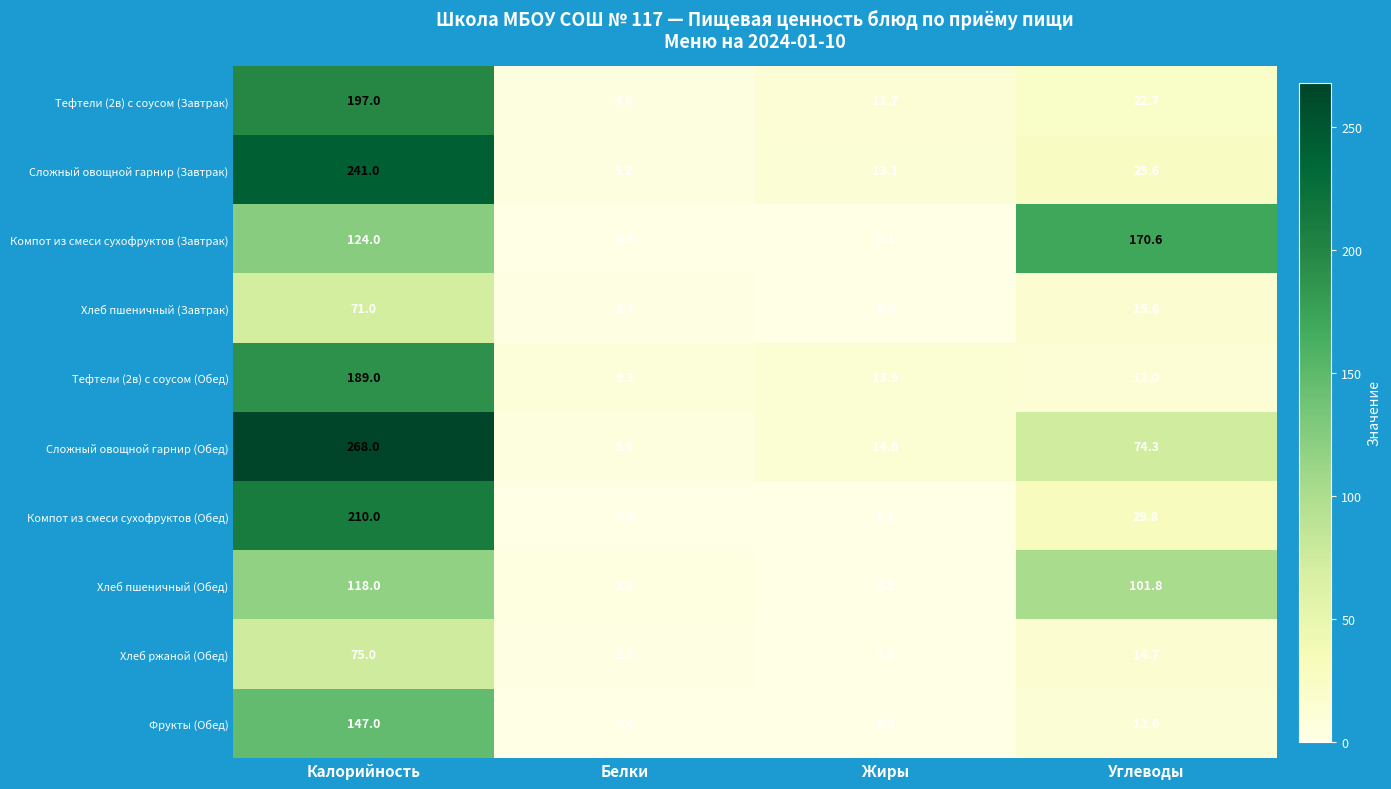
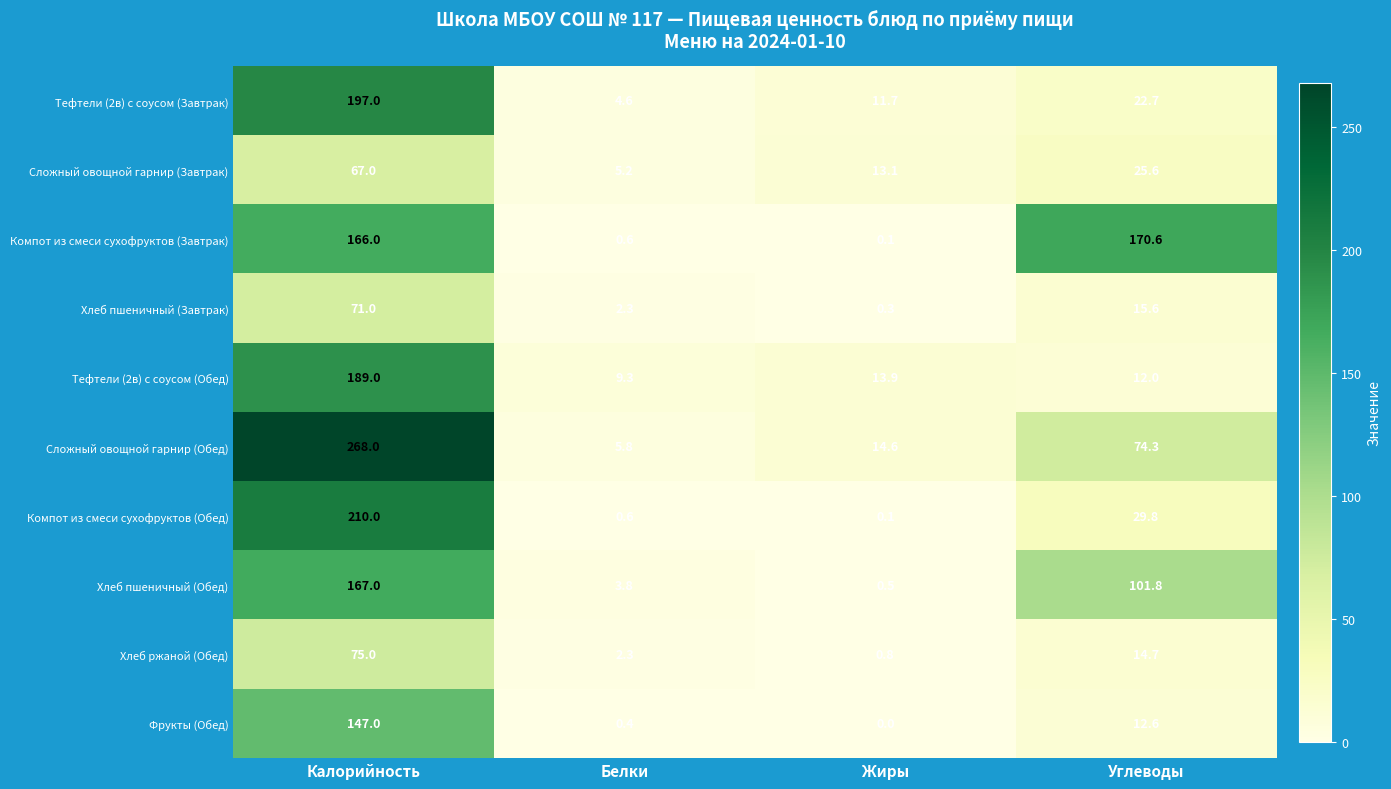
  {
    "Тефтели (2в) с соусом (Завтрак)": {
      "Калорийность": 197.0,
      "Углеводы": 22.7
    },
    "Сложный овощной гарнир (Завтрак)": {
-     "Калорийность": 241.0,
+     "Калорийность": 67.0,
      "Углеводы": 25.6
    },
    "Компот из смеси сухофруктов (Завтрак)": {
-     "Калорийность": 124.0,
+     "Калорийность": 166.0,
      "Углеводы": 170.6
    },
    "Хлеб пшеничный (Завтрак)": {
      "Калорийность": 71.0
    },
    "Тефтели (2в) с соусом (Обед)": {
      "Калорийность": 189.0
    },
    "Сложный овощной гарнир (Обед)": {
      "Калорийность": 268.0,
      "Углеводы": 74.3
    },
    "Компот из смеси сухофруктов (Обед)": {
      "Калорийность": 210.0,
      "Углеводы": 29.8
    },
    "Хлеб пшеничный (Обед)": {
-     "Калорийность": 118.0,
+     "Калорийность": 167.0,
      "Углеводы": 101.8
    },
    "Хлеб ржаной (Обед)": {
      "Калорийность": 75.0
    },
    "Фрукты (Обед)": {
      "Калорийность": 147.0
    }
  }
